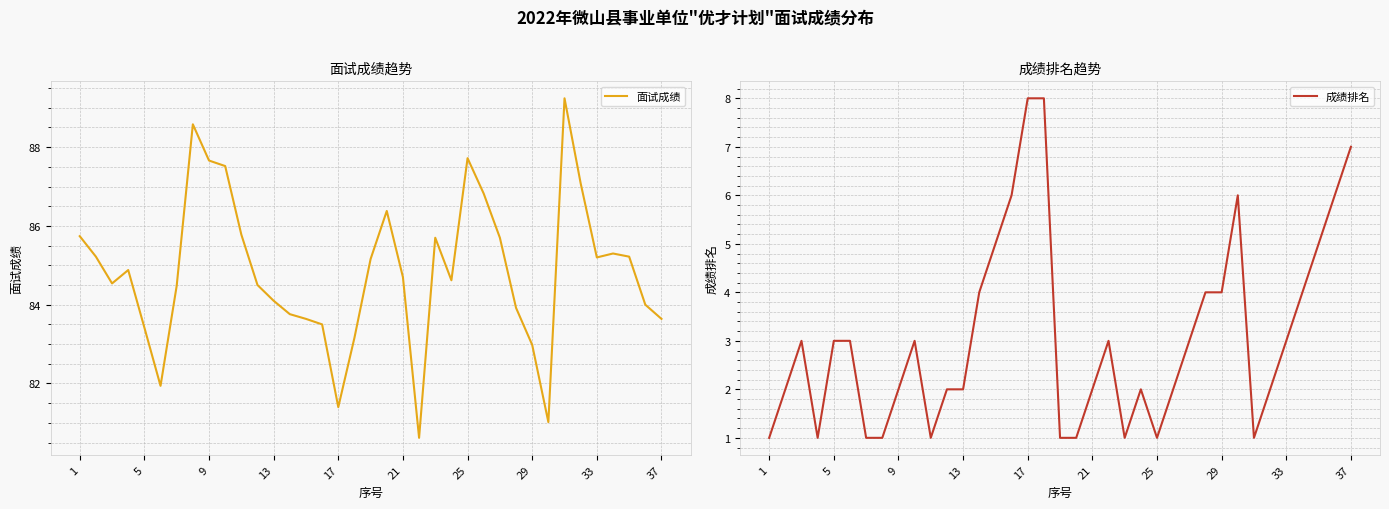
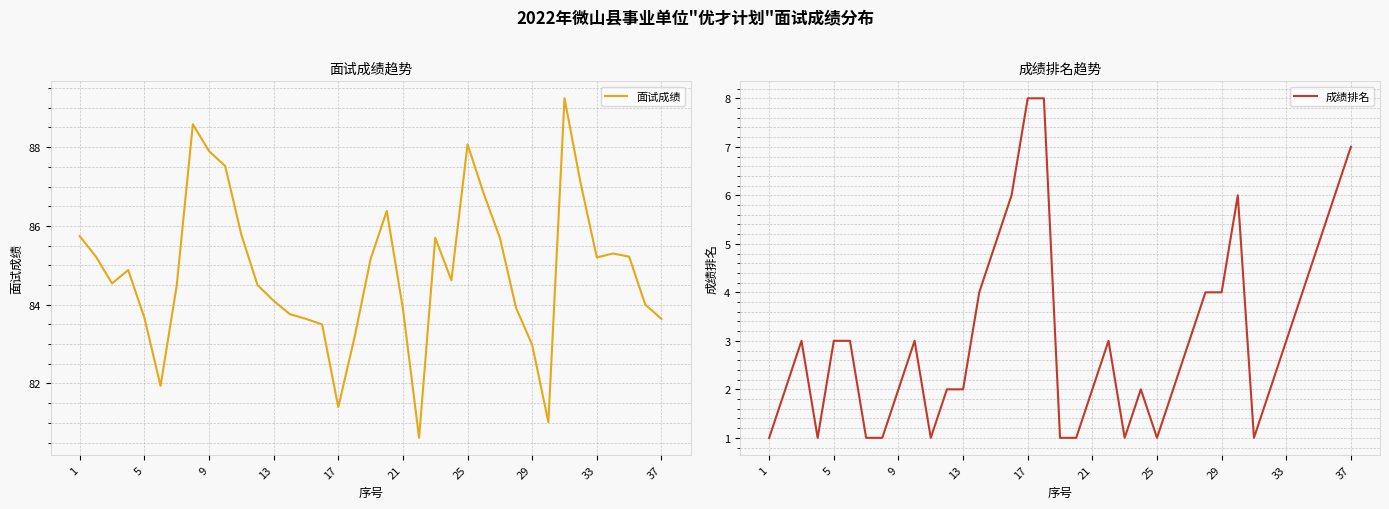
  {
    "面试成绩趋势": {
      "1": 85.7,
-     "5": 83.4,
-     "9": 87.7,
+     "5": 83.7,
+     "9": 87.9,
      "13": 84.1,
      "17": 81.4,
-     "21": 84.7,
-     "25": 87.7,
+     "21": 83.9,
+     "25": 88.1,
      "29": 83.0,
      "33": 85.2,
      "37": 83.6
    },
    "成绩排名趋势": {
      "1": 1.0,
      "5": 3.0,
      "9": 2.0,
      "13": 2.0,
      "17": 8.0,
      "21": 2.0,
      "25": 1.0,
      "29": 4.0,
      "33": 3.0,
      "37": 7.0
    }
  }
